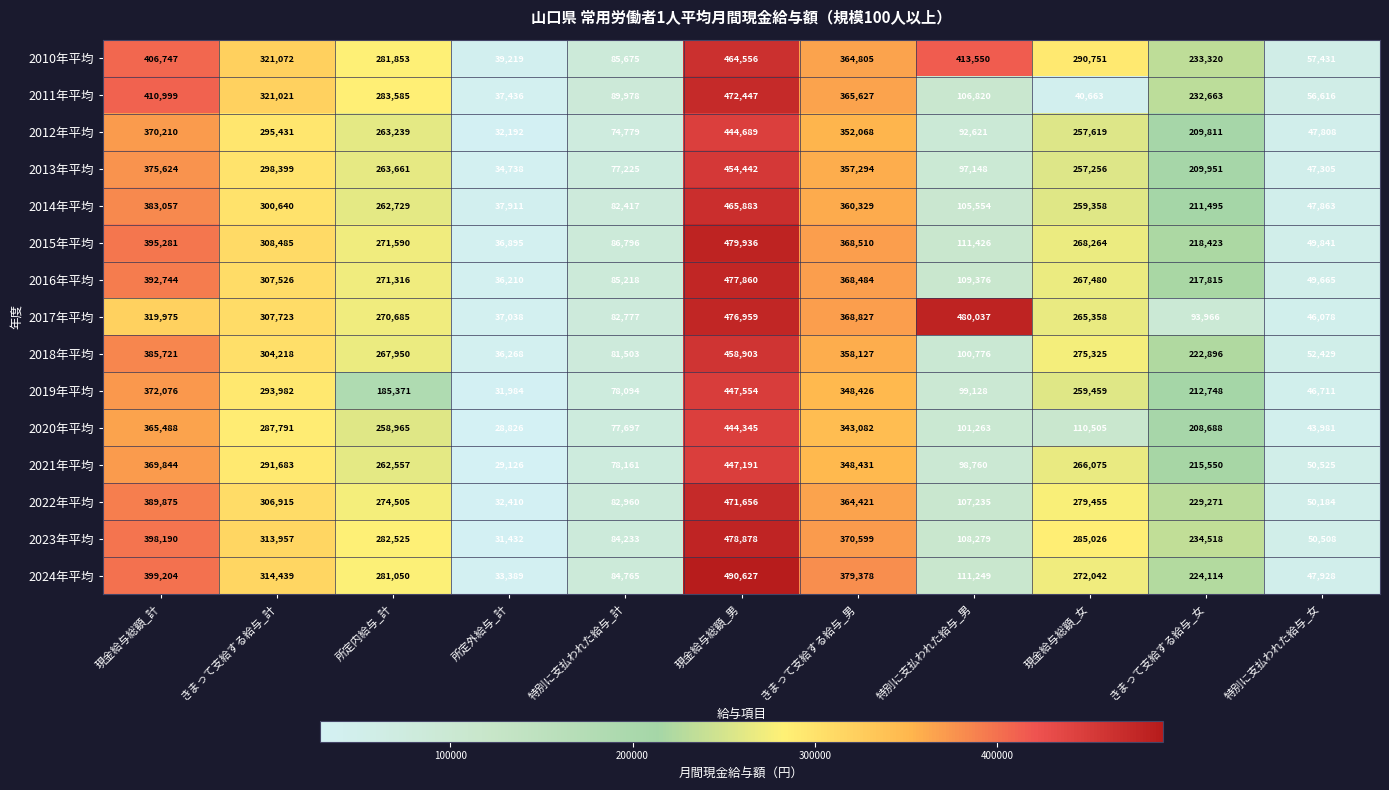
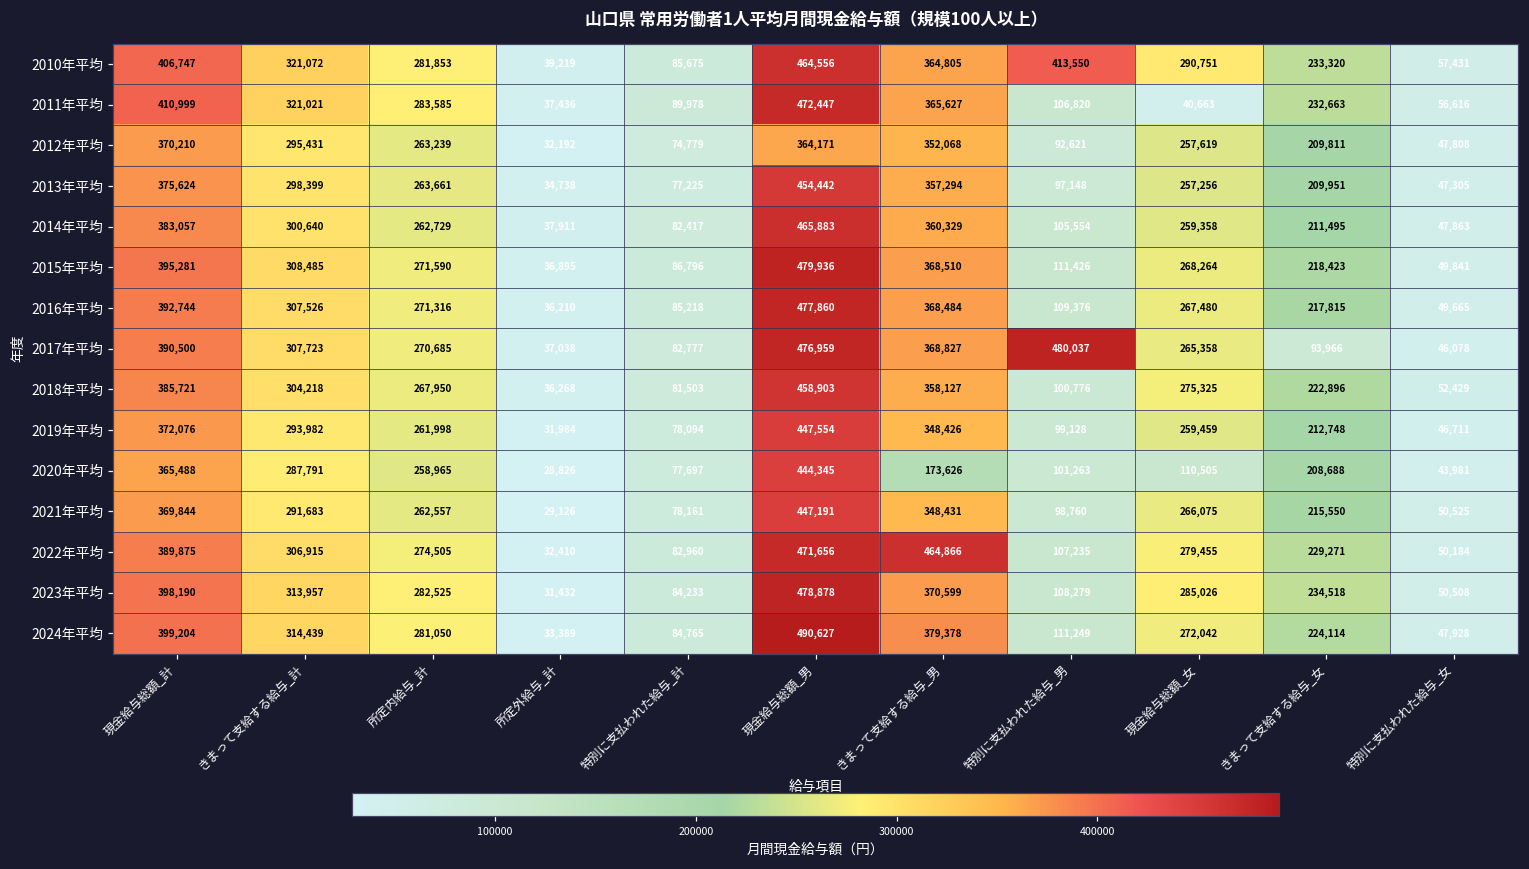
  {
    "2010年平均": {
      "現金給与総額_計": "406,747",
      "きまって支給する給与_計": "321,072",
      "所定内給与_計": "281,853",
      "特別に支払われた給与_計": "85,675",
      "現金給与総額_男": "464,556",
      "きまって支給する給与_男": "364,805",
      "特別に支払われた給与_男": "413,550",
      "現金給与総額_女": "290,751",
      "きまって支給する給与_女": "233,320"
    },
    "2011年平均": {
      "現金給与総額_計": "410,999",
      "きまって支給する給与_計": "321,021",
      "所定内給与_計": "283,585",
      "特別に支払われた給与_計": "89,978",
      "現金給与総額_男": "472,447",
      "きまって支給する給与_男": "365,627",
      "特別に支払われた給与_男": "106,820",
      "きまって支給する給与_女": "232,663"
    },
    "2012年平均": {
      "現金給与総額_計": "370,210",
      "きまって支給する給与_計": "295,431",
      "所定内給与_計": "263,239",
      "特別に支払われた給与_計": "74,779",
-     "現金給与総額_男": "444,689",
+     "現金給与総額_男": "364,171",
      "きまって支給する給与_男": "352,068",
      "特別に支払われた給与_男": "92,621",
      "現金給与総額_女": "257,619",
      "きまって支給する給与_女": "209,811"
    },
    "2013年平均": {
      "現金給与総額_計": "375,624",
      "きまって支給する給与_計": "298,399",
      "所定内給与_計": "263,661",
      "特別に支払われた給与_計": "77,225",
      "現金給与総額_男": "454,442",
      "きまって支給する給与_男": "357,294",
      "特別に支払われた給与_男": "97,148",
      "現金給与総額_女": "257,256",
      "きまって支給する給与_女": "209,951"
    },
    "2014年平均": {
      "現金給与総額_計": "383,057",
      "きまって支給する給与_計": "300,640",
      "所定内給与_計": "262,729",
      "特別に支払われた給与_計": "82,417",
      "現金給与総額_男": "465,883",
      "きまって支給する給与_男": "360,329",
      "特別に支払われた給与_男": "105,554",
      "現金給与総額_女": "259,358",
      "きまって支給する給与_女": "211,495"
    },
    "2015年平均": {
      "現金給与総額_計": "395,281",
      "きまって支給する給与_計": "308,485",
      "所定内給与_計": "271,590",
      "特別に支払われた給与_計": "86,796",
      "現金給与総額_男": "479,936",
      "きまって支給する給与_男": "368,510",
      "特別に支払われた給与_男": "111,426",
      "現金給与総額_女": "268,264",
      "きまって支給する給与_女": "218,423"
    },
    "2016年平均": {
      "現金給与総額_計": "392,744",
      "きまって支給する給与_計": "307,526",
      "所定内給与_計": "271,316",
      "特別に支払われた給与_計": "85,218",
      "現金給与総額_男": "477,860",
      "きまって支給する給与_男": "368,484",
      "特別に支払われた給与_男": "109,376",
      "現金給与総額_女": "267,480",
      "きまって支給する給与_女": "217,815"
    },
    "2017年平均": {
-     "現金給与総額_計": "319,975",
+     "現金給与総額_計": "390,500",
      "きまって支給する給与_計": "307,723",
      "所定内給与_計": "270,685",
      "特別に支払われた給与_計": "82,777",
      "現金給与総額_男": "476,959",
      "きまって支給する給与_男": "368,827",
      "特別に支払われた給与_男": "480,037",
      "現金給与総額_女": "265,358",
      "きまって支給する給与_女": "93,966"
    },
    "2018年平均": {
      "現金給与総額_計": "385,721",
      "きまって支給する給与_計": "304,218",
      "所定内給与_計": "267,950",
      "特別に支払われた給与_計": "81,503",
      "現金給与総額_男": "458,903",
      "きまって支給する給与_男": "358,127",
      "特別に支払われた給与_男": "100,776",
      "現金給与総額_女": "275,325",
      "きまって支給する給与_女": "222,896"
    },
    "2019年平均": {
      "現金給与総額_計": "372,076",
      "きまって支給する給与_計": "293,982",
-     "所定内給与_計": "185,371",
+     "所定内給与_計": "261,998",
      "特別に支払われた給与_計": "78,094",
      "現金給与総額_男": "447,554",
      "きまって支給する給与_男": "348,426",
      "特別に支払われた給与_男": "99,128",
      "現金給与総額_女": "259,459",
      "きまって支給する給与_女": "212,748"
    },
    "2020年平均": {
      "現金給与総額_計": "365,488",
      "きまって支給する給与_計": "287,791",
      "所定内給与_計": "258,965",
      "特別に支払われた給与_計": "77,697",
      "現金給与総額_男": "444,345",
-     "きまって支給する給与_男": "343,082",
+     "きまって支給する給与_男": "173,626",
      "特別に支払われた給与_男": "101,263",
      "現金給与総額_女": "110,505",
      "きまって支給する給与_女": "208,688"
    },
    "2021年平均": {
      "現金給与総額_計": "369,844",
      "きまって支給する給与_計": "291,683",
      "所定内給与_計": "262,557",
      "特別に支払われた給与_計": "78,161",
      "現金給与総額_男": "447,191",
      "きまって支給する給与_男": "348,431",
      "特別に支払われた給与_男": "98,760",
      "現金給与総額_女": "266,075",
      "きまって支給する給与_女": "215,550"
    },
    "2022年平均": {
      "現金給与総額_計": "389,875",
      "きまって支給する給与_計": "306,915",
      "所定内給与_計": "274,505",
      "特別に支払われた給与_計": "82,960",
      "現金給与総額_男": "471,656",
-     "きまって支給する給与_男": "364,421",
+     "きまって支給する給与_男": "464,866",
      "特別に支払われた給与_男": "107,235",
      "現金給与総額_女": "279,455",
      "きまって支給する給与_女": "229,271"
    },
    "2023年平均": {
      "現金給与総額_計": "398,190",
      "きまって支給する給与_計": "313,957",
      "所定内給与_計": "282,525",
      "特別に支払われた給与_計": "84,233",
      "現金給与総額_男": "478,878",
      "きまって支給する給与_男": "370,599",
      "特別に支払われた給与_男": "108,279",
      "現金給与総額_女": "285,026",
      "きまって支給する給与_女": "234,518"
    },
    "2024年平均": {
      "現金給与総額_計": "399,204",
      "きまって支給する給与_計": "314,439",
      "所定内給与_計": "281,050",
      "特別に支払われた給与_計": "84,765",
      "現金給与総額_男": "490,627",
      "きまって支給する給与_男": "379,378",
      "特別に支払われた給与_男": "111,249",
      "現金給与総額_女": "272,042",
      "きまって支給する給与_女": "224,114"
    }
  }
